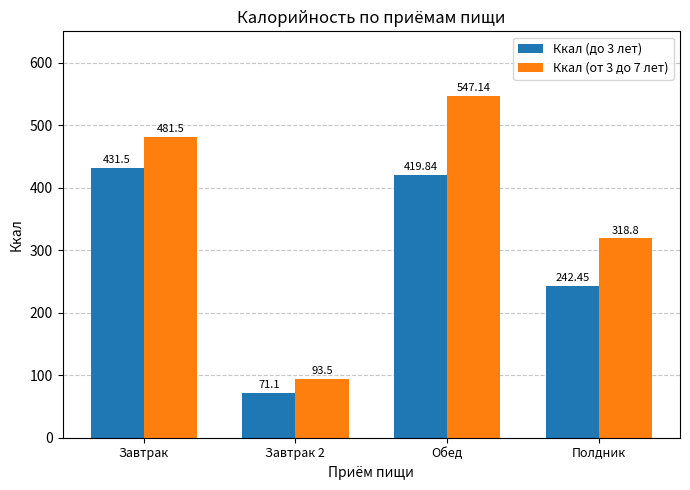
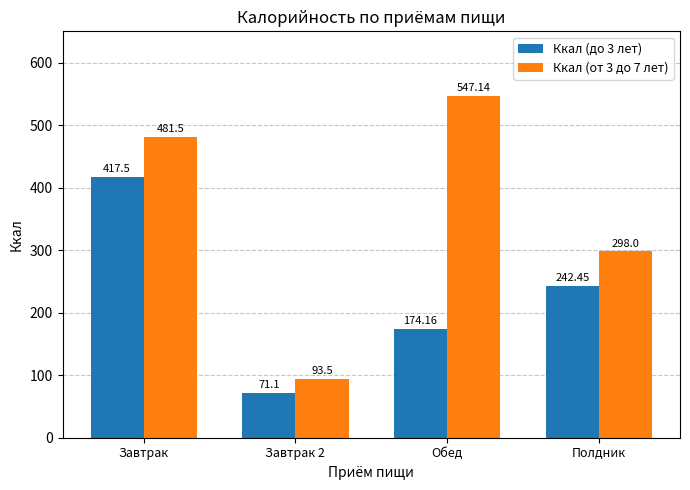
  {
    "Ккал (до 3 лет)": {
-     "Завтрак": 431.5,
+     "Завтрак": 417.5,
      "Завтрак 2": 71.1,
-     "Обед": 419.84,
+     "Обед": 174.16,
      "Полдник": 242.45
    },
    "Ккал (от 3 до 7 лет)": {
      "Завтрак": 481.5,
      "Завтрак 2": 93.5,
      "Обед": 547.14,
-     "Полдник": 318.8
+     "Полдник": 298.0
    }
  }
